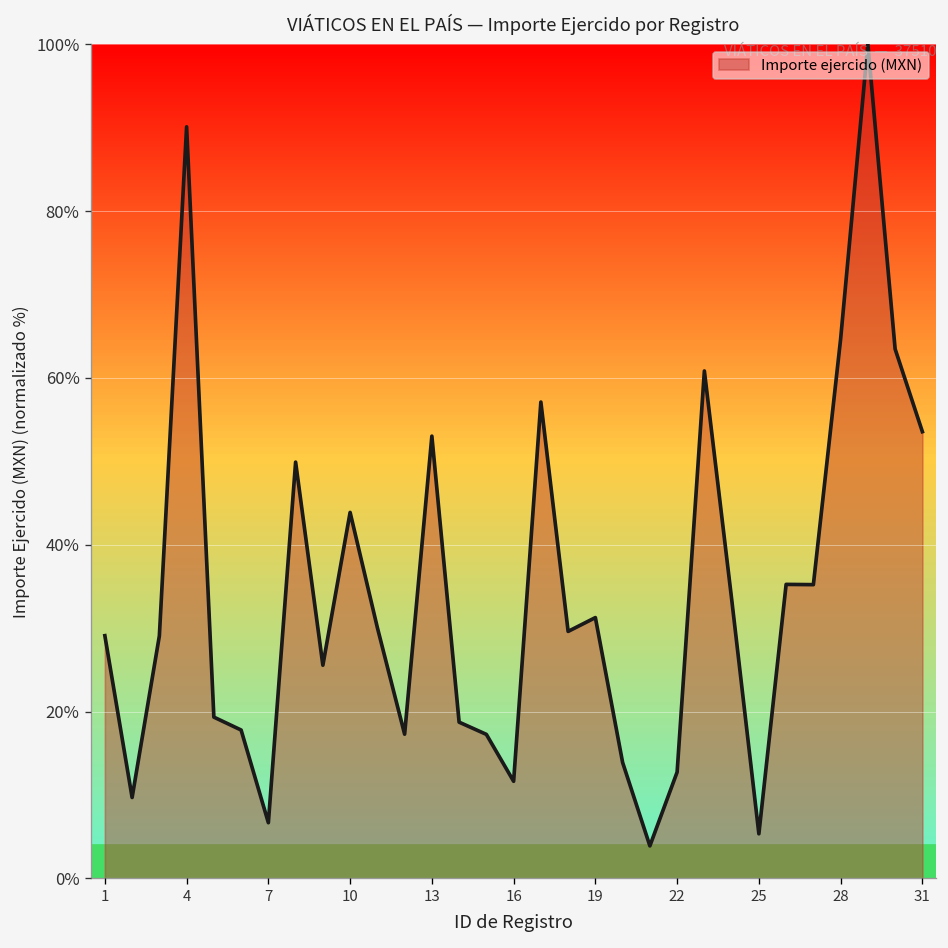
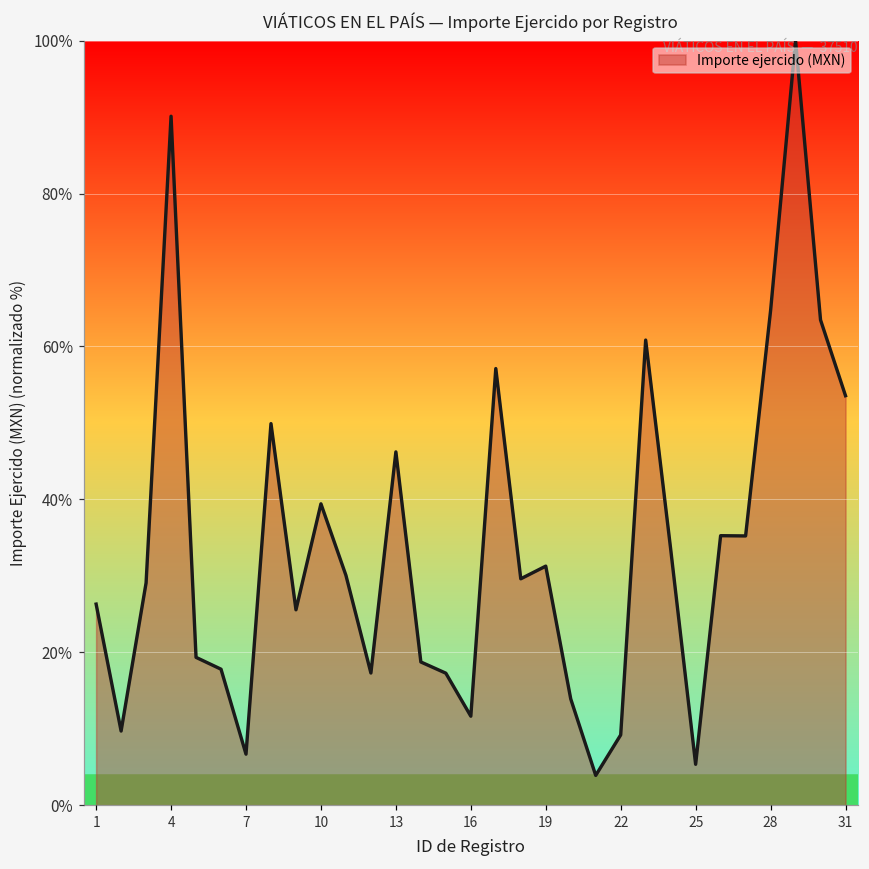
  {
-   "1": "29%",
+   "1": "26%",
    "4": "90%",
    "7": "7%",
-   "10": "44%",
-   "13": "53%",
+   "10": "39%",
+   "13": "46%",
    "16": "12%",
    "19": "31%",
-   "22": "13%",
+   "22": "9%",
    "25": "5%",
    "28": "65%",
    "31": "54%"
  }
